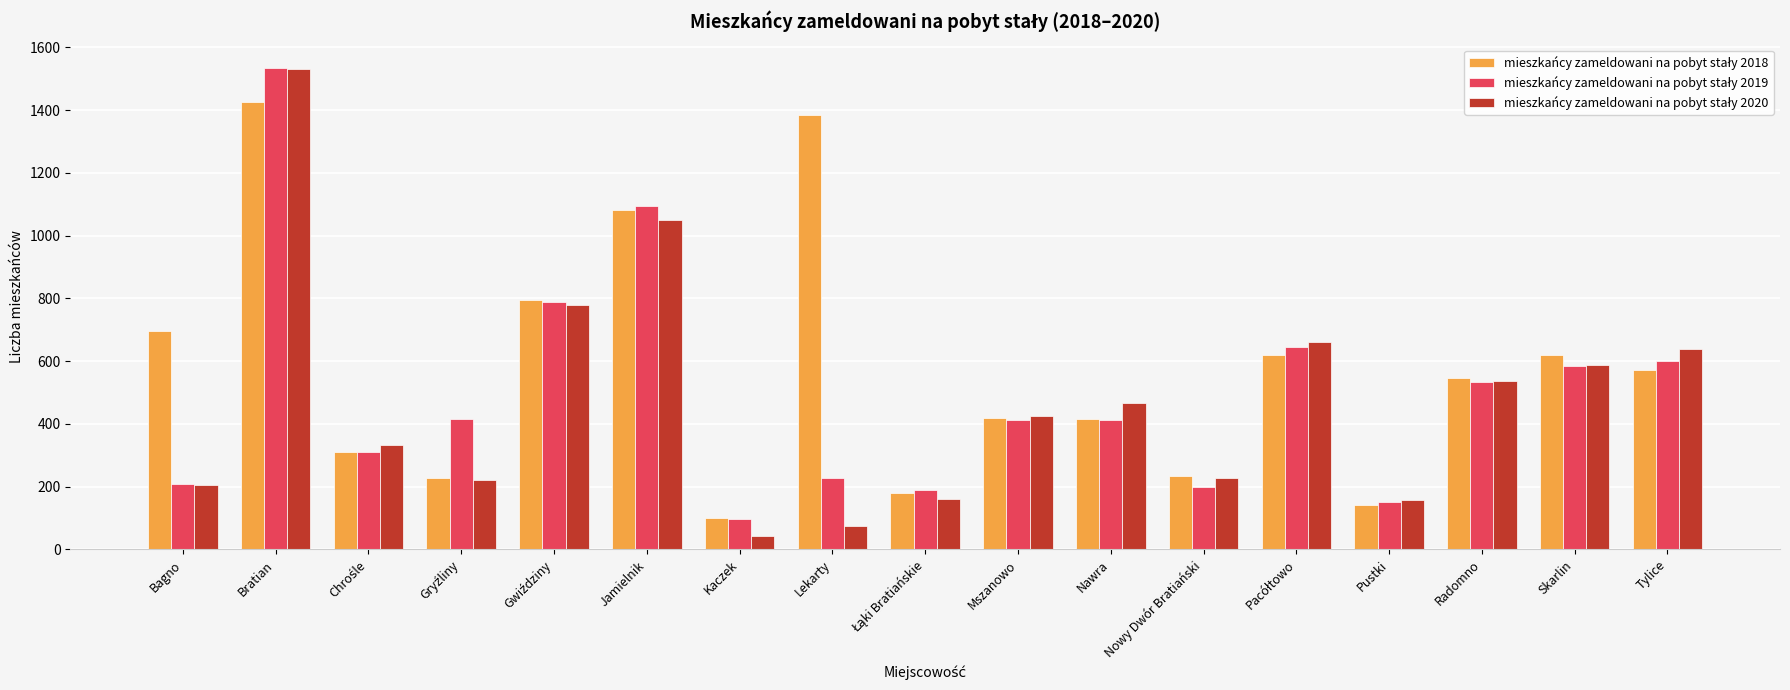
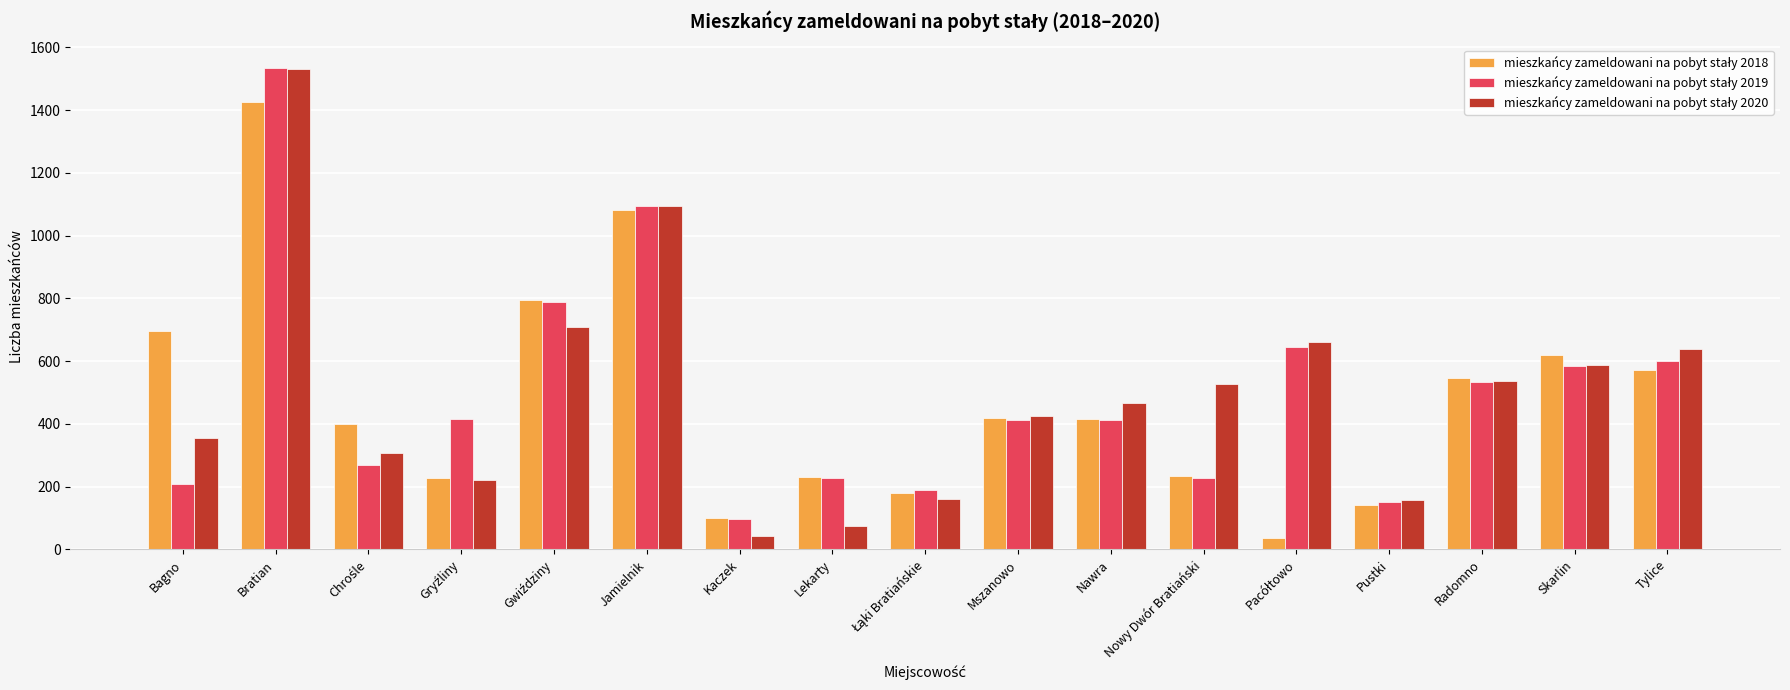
  {
    "mieszkańcy zameldowani na pobyt stały 2018": {
      "Bagno": 700,
      "Bratian": 1430,
-     "Chrośle": 310,
+     "Chrośle": 400,
      "Gryźliny": 230,
      "Gwiździny": 800,
      "Jamielnik": 1080,
      "Kaczek": 100,
-     "Lekarty": 1380,
+     "Lekarty": 230,
      "Łąki Bratiańskie": 180,
      "Mszanowo": 420,
      "Nawra": 420,
      "Nowy Dwór Bratiański": 230,
-     "Pacółtowo": 620,
+     "Pacółtowo": 40,
      "Pustki": 140,
      "Radomno": 550,
      "Skarlin": 620,
      "Tylice": 570
    },
    "mieszkańcy zameldowani na pobyt stały 2019": {
      "Bagno": 210,
      "Bratian": 1530,
-     "Chrośle": 310,
+     "Chrośle": 270,
      "Gryźliny": 420,
      "Gwiździny": 790,
      "Jamielnik": 1100,
      "Kaczek": 100,
      "Lekarty": 230,
      "Łąki Bratiańskie": 190,
      "Mszanowo": 410,
      "Nawra": 410,
-     "Nowy Dwór Bratiański": 200,
+     "Nowy Dwór Bratiański": 230,
      "Pacółtowo": 640,
      "Pustki": 150,
      "Radomno": 530,
      "Skarlin": 580,
      "Tylice": 600
    },
    "mieszkańcy zameldowani na pobyt stały 2020": {
-     "Bagno": 210,
+     "Bagno": 350,
      "Bratian": 1530,
-     "Chrośle": 330,
+     "Chrośle": 310,
      "Gryźliny": 220,
-     "Gwiździny": 780,
-     "Jamielnik": 1050,
+     "Gwiździny": 710,
+     "Jamielnik": 1100,
      "Kaczek": 40,
      "Lekarty": 70,
      "Łąki Bratiańskie": 160,
      "Mszanowo": 420,
      "Nawra": 470,
-     "Nowy Dwór Bratiański": 230,
+     "Nowy Dwór Bratiański": 530,
      "Pacółtowo": 660,
      "Pustki": 160,
      "Radomno": 540,
      "Skarlin": 590,
      "Tylice": 640
    }
  }
